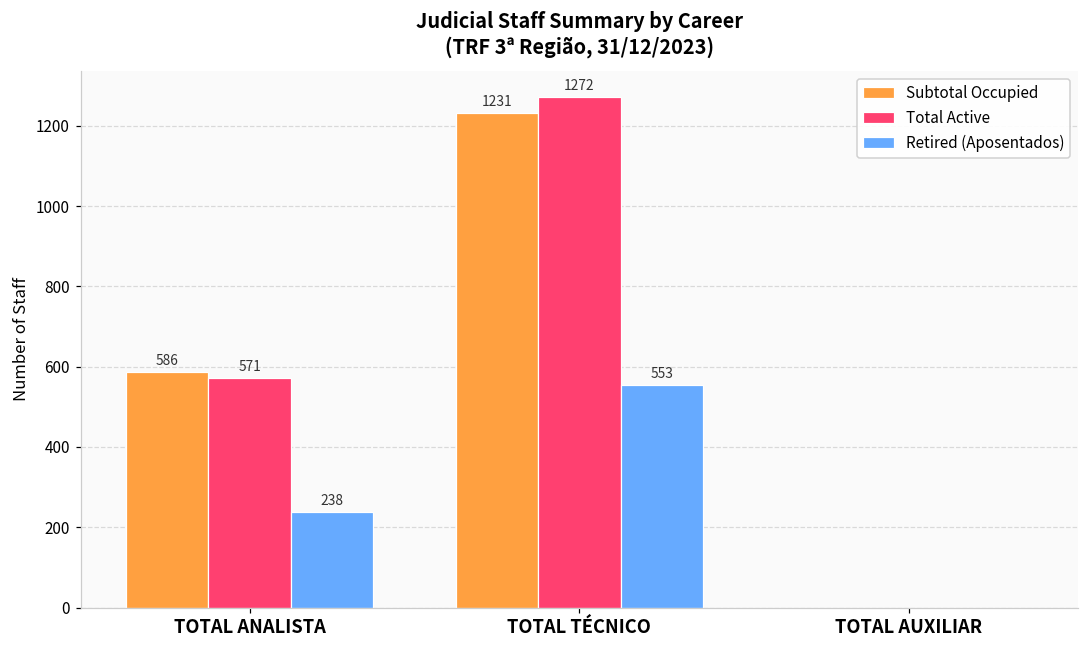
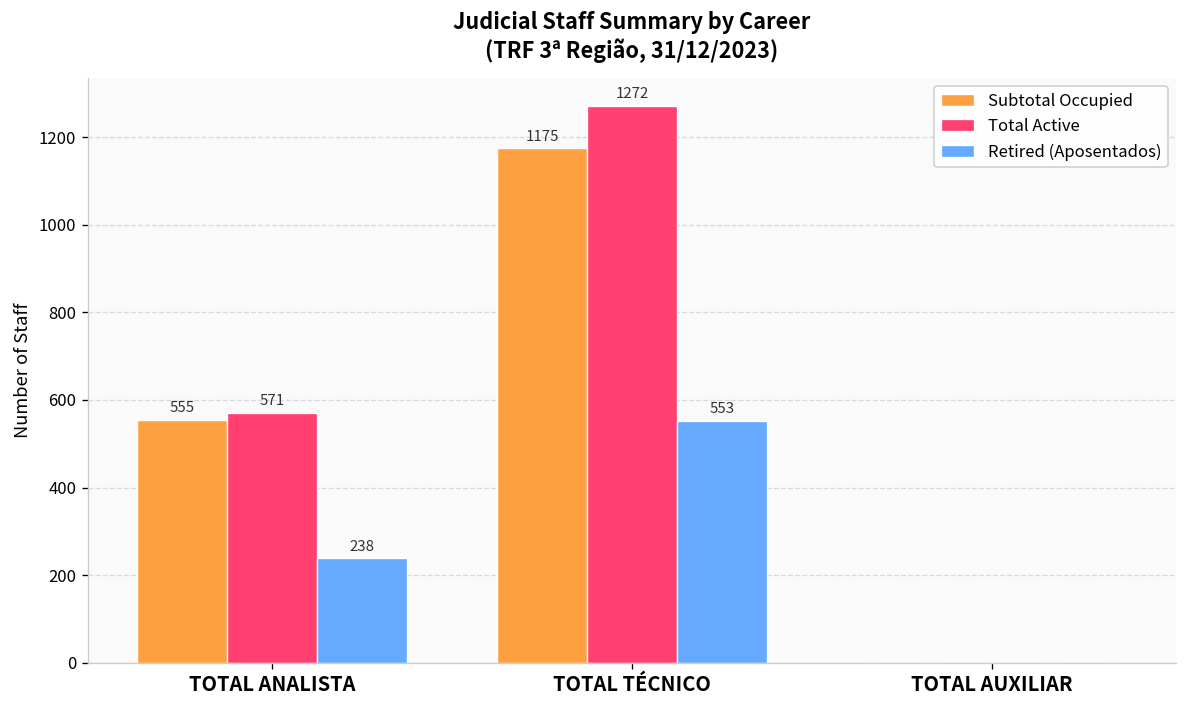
  {
    "Subtotal Occupied": {
-     "TOTAL ANALISTA": 586,
-     "TOTAL TÉCNICO": 1231
+     "TOTAL ANALISTA": 555,
+     "TOTAL TÉCNICO": 1175
    },
    "Total Active": {
      "TOTAL ANALISTA": 571,
      "TOTAL TÉCNICO": 1272
    },
    "Retired (Aposentados)": {
      "TOTAL ANALISTA": 238,
      "TOTAL TÉCNICO": 553
    }
  }
